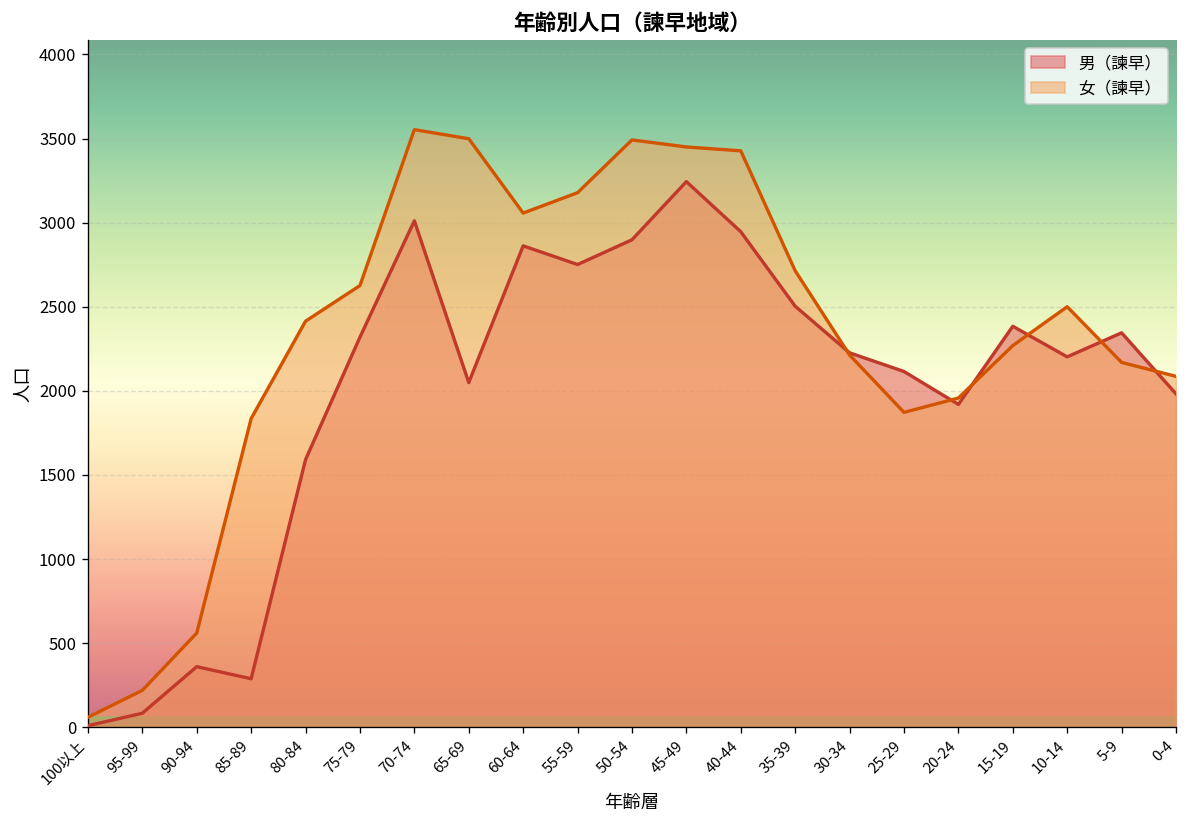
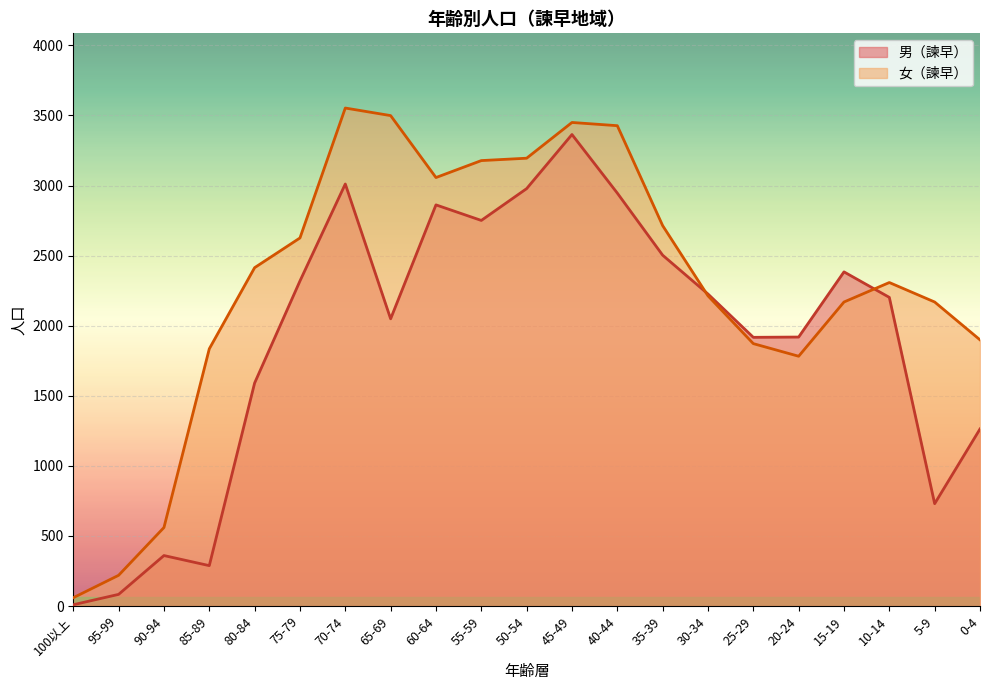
  {
    "男（諫早）": {
      "95-99": 80,
      "90-94": 360,
      "85-89": 290,
      "80-84": 1590,
      "75-79": 2320,
      "70-74": 3010,
      "65-69": 2050,
      "60-64": 2860,
      "55-59": 2750,
-     "50-54": 2900,
-     "45-49": 3240,
+     "50-54": 2980,
+     "45-49": 3360,
      "40-44": 2950,
      "35-39": 2500,
-     "25-29": 2120,
+     "25-29": 1920,
      "20-24": 1920,
      "15-19": 2380,
      "10-14": 2200,
-     "5-9": 2350,
-     "0-4": 1980
+     "5-9": 730,
+     "0-4": 1260
    },
    "女（諫早）": {
      "95-99": 220,
      "90-94": 560,
      "85-89": 1840,
      "80-84": 2410,
      "75-79": 2630,
      "70-74": 3550,
      "65-69": 3500,
      "60-64": 3060,
      "55-59": 3180,
-     "50-54": 3490,
+     "50-54": 3200,
      "45-49": 3450,
      "40-44": 3430,
      "35-39": 2710,
      "25-29": 1870,
-     "20-24": 1960,
-     "15-19": 2270,
-     "10-14": 2500,
+     "20-24": 1780,
+     "15-19": 2170,
+     "10-14": 2310,
      "5-9": 2170,
-     "0-4": 2090
+     "0-4": 1900
    }
  }
